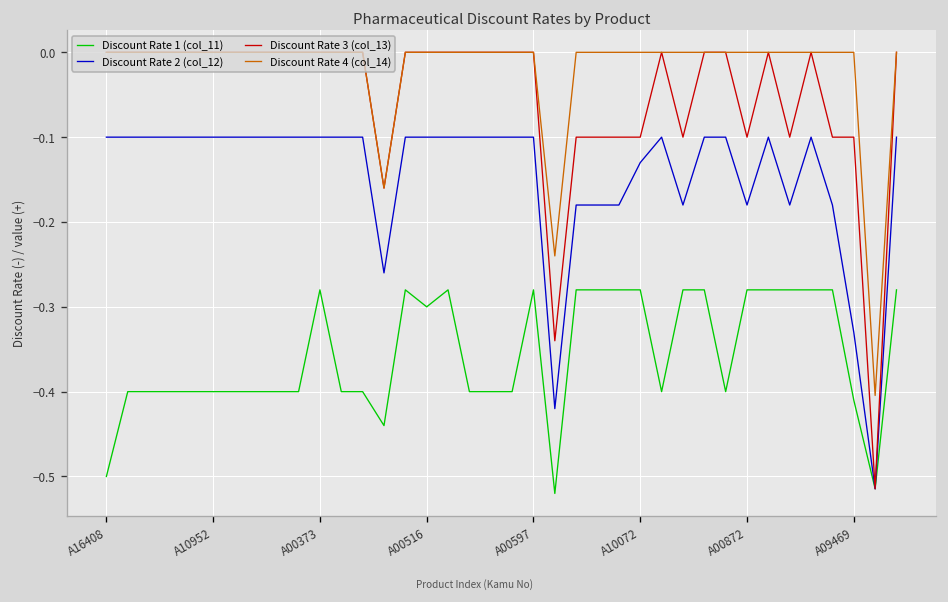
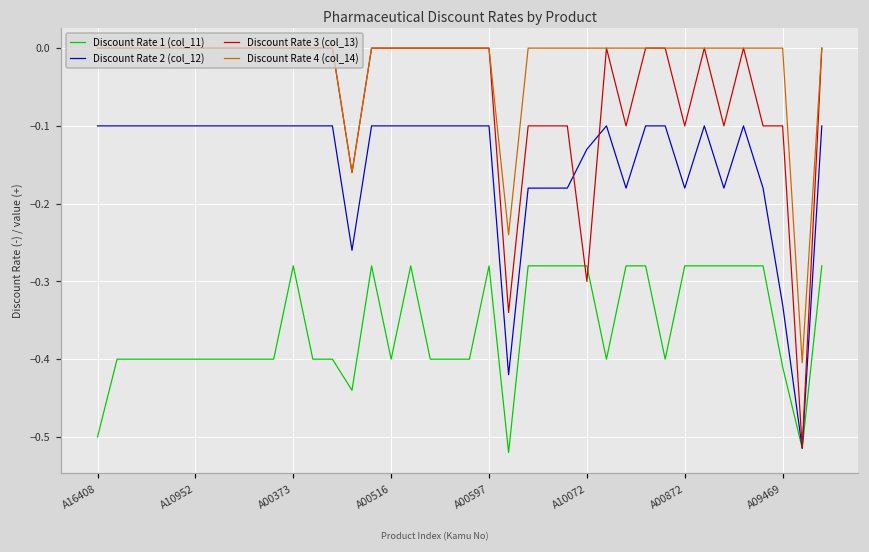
  {
    "Discount Rate 1 (col_11)": {
      "A16408": -0.50,
      "A10952": -0.40,
      "A00373": -0.28,
-     "A00516": -0.30,
+     "A00516": -0.40,
      "A00597": -0.28,
      "A10072": -0.28,
      "A00872": -0.28,
      "A09469": -0.41
    },
    "Discount Rate 2 (col_12)": {
      "A16408": -0.10,
      "A10952": -0.10,
      "A00373": -0.10,
      "A00516": -0.10,
      "A00597": -0.10,
      "A10072": -0.13,
      "A00872": -0.18,
      "A09469": -0.33
    },
    "Discount Rate 3 (col_13)": {
-     "A10072": -0.10,
+     "A10072": -0.30,
      "A00872": -0.10,
      "A09469": -0.10
    },
    "Discount Rate 4 (col_14)": {
      "A10072": 0.00,
      "A00872": 0.00,
      "A09469": 0.00
    }
  }
